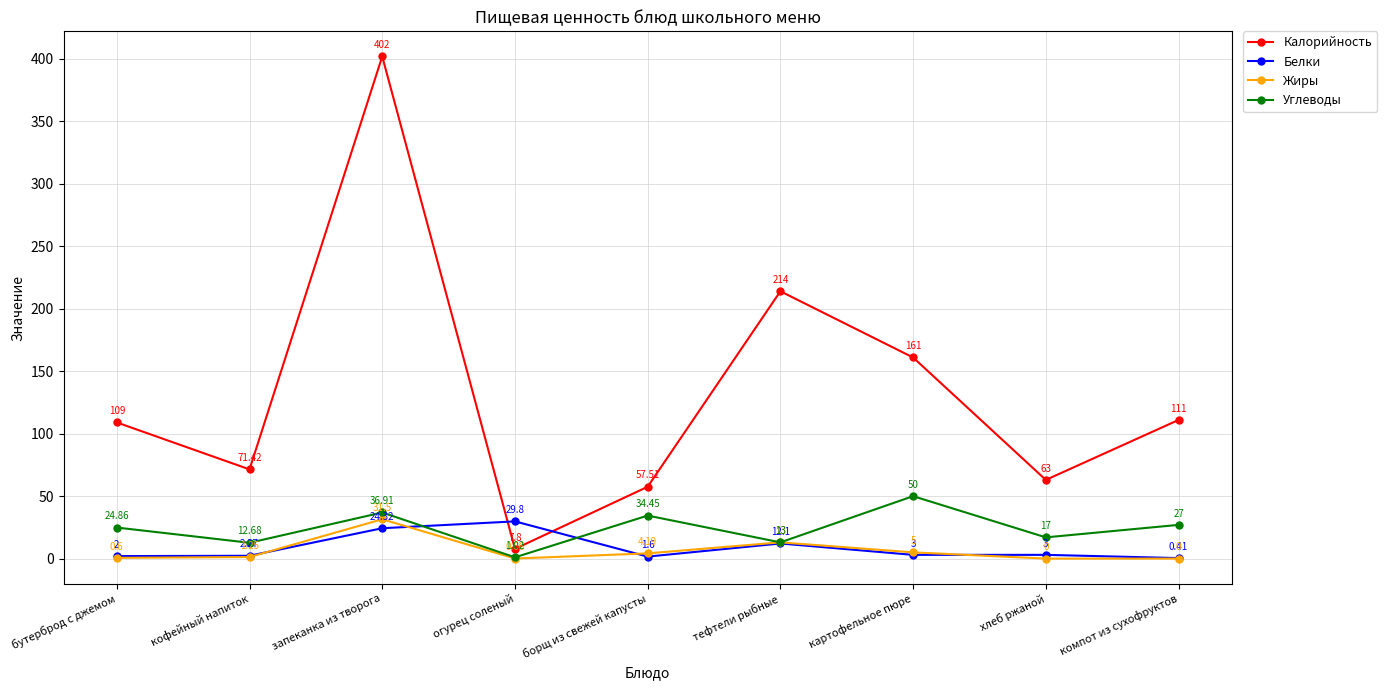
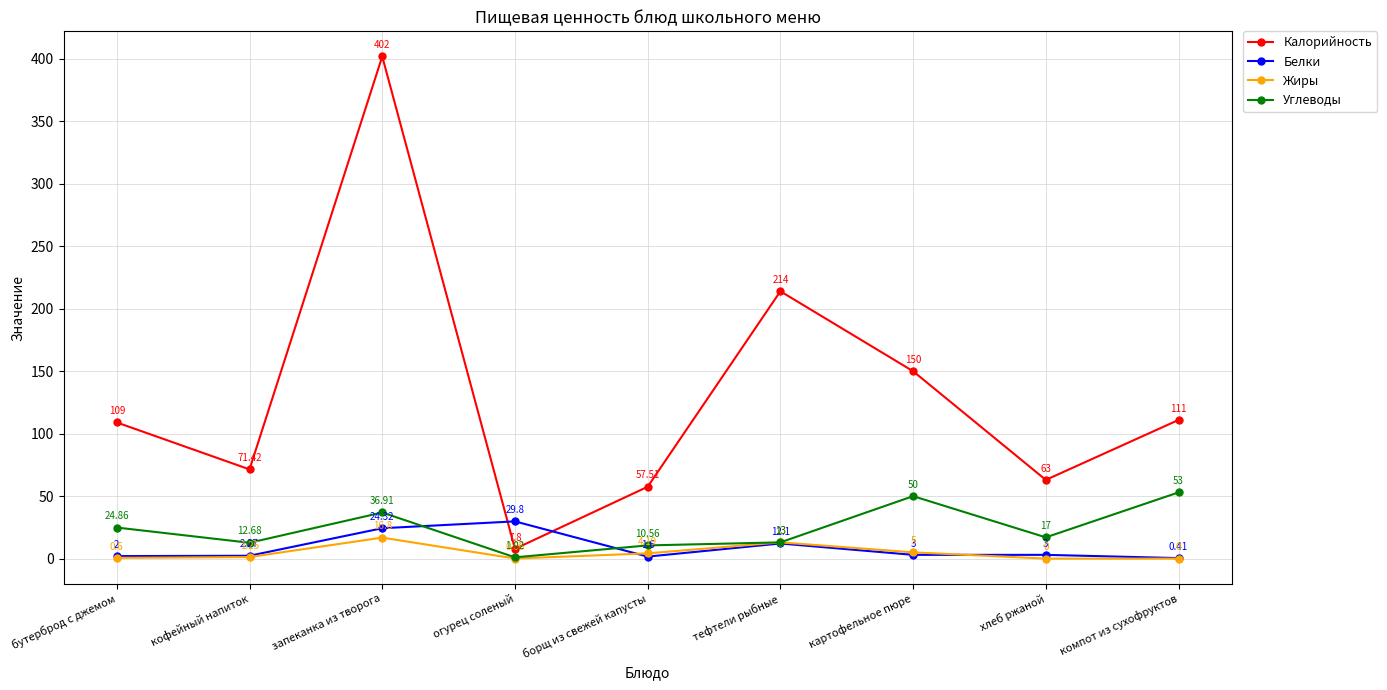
  {
    "Калорийность": {
      "бутерброд с джемом": 109,
      "кофейный напиток": 71.42,
      "запеканка из творога": 402,
      "огурец соленый": 7.8,
      "борщ из свежей капусты": 57.51,
      "тефтели рыбные": 214,
-     "картофельное пюре": 161,
+     "картофельное пюре": 150,
      "хлеб ржаной": 63,
      "компот из сухофруктов": 111
    },
    "Белки": {
      "огурец соленый": 29.8
    },
    "Жиры": {
-     "запеканка из творога": 31.5
+     "запеканка из творога": 16.8
    },
    "Углеводы": {
      "бутерброд с джемом": 24.86,
      "кофейный напиток": 12.68,
      "запеканка из творога": 36.91,
-     "борщ из свежей капусты": 34.45,
+     "борщ из свежей капусты": 10.56,
      "картофельное пюре": 50,
      "хлеб ржаной": 17,
-     "компот из сухофруктов": 27
+     "компот из сухофруктов": 53
    }
  }
